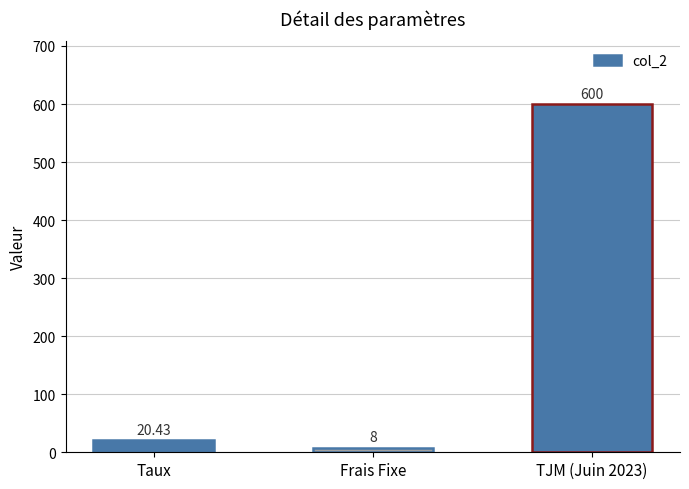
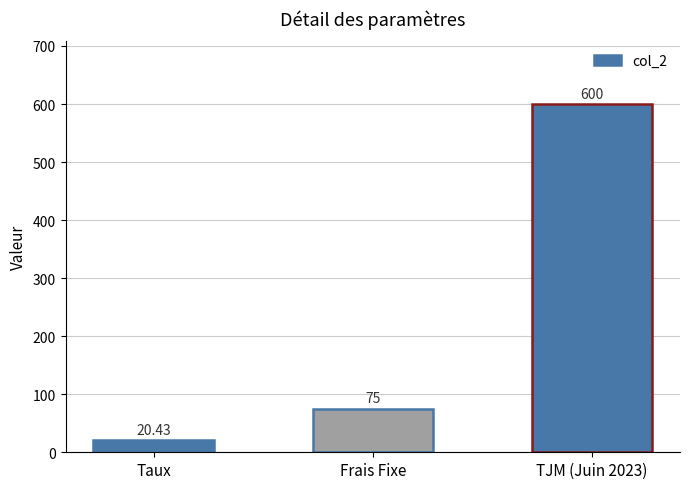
  {
    "Taux": 20.43,
-   "Frais Fixe": 8,
+   "Frais Fixe": 75,
    "TJM (Juin 2023)": 600
  }
